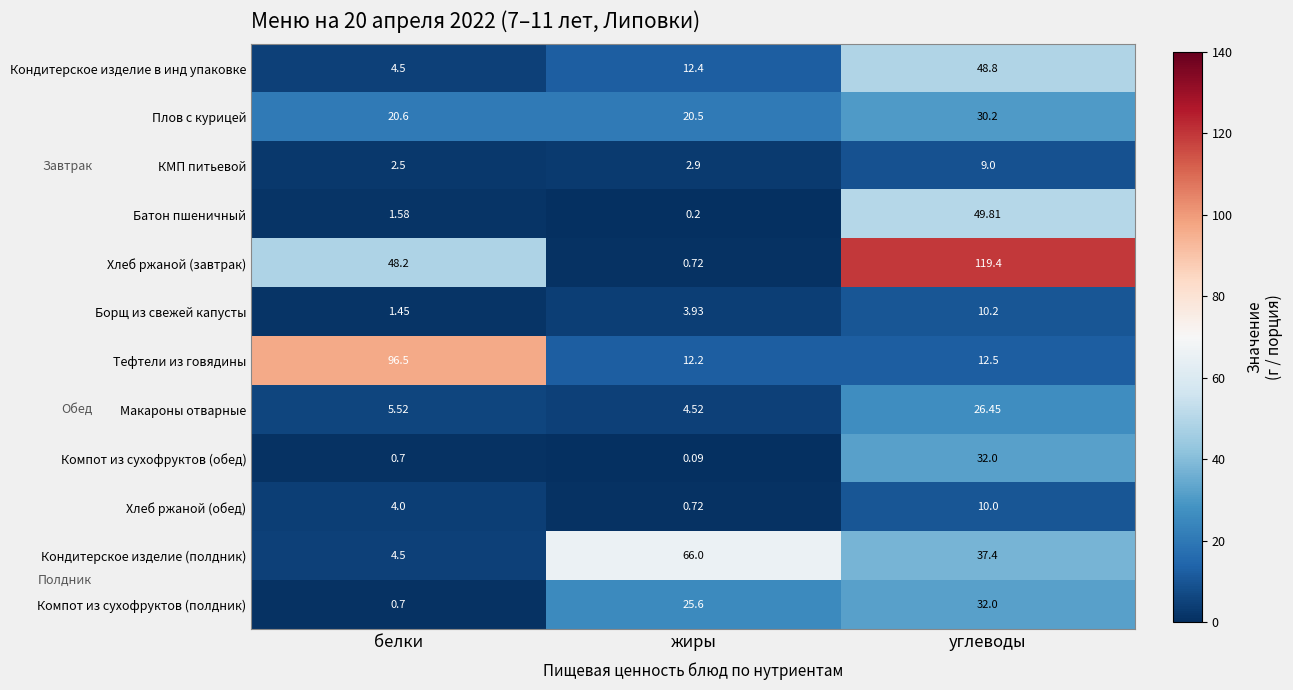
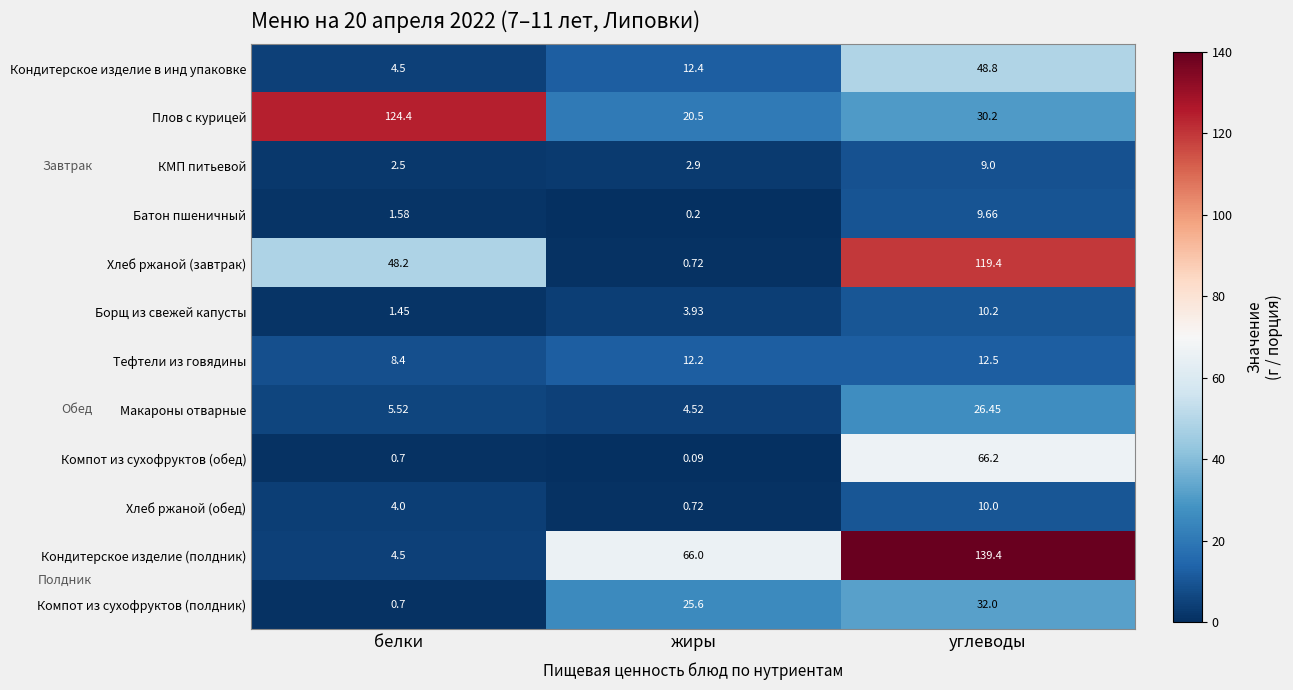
  {
    "Кондитерское изделие в инд упаковке": {
      "белки": 4.5,
      "жиры": 12.4,
      "углеводы": 48.8
    },
    "Плов с курицей": {
-     "белки": 20.6,
+     "белки": 124.4,
      "жиры": 20.5,
      "углеводы": 30.2
    },
    "КМП питьевой": {
      "белки": 2.5,
      "жиры": 2.9,
      "углеводы": 9.0
    },
    "Батон пшеничный": {
      "белки": 1.58,
      "жиры": 0.2,
-     "углеводы": 49.81
+     "углеводы": 9.66
    },
    "Хлеб ржаной (завтрак)": {
      "белки": 48.2,
      "жиры": 0.72,
      "углеводы": 119.4
    },
    "Борщ из свежей капусты": {
      "белки": 1.45,
      "жиры": 3.93,
      "углеводы": 10.2
    },
    "Тефтели из говядины": {
-     "белки": 96.5,
+     "белки": 8.4,
      "жиры": 12.2,
      "углеводы": 12.5
    },
    "Макароны отварные": {
      "белки": 5.52,
      "жиры": 4.52,
      "углеводы": 26.45
    },
    "Компот из сухофруктов (обед)": {
      "белки": 0.7,
      "жиры": 0.09,
-     "углеводы": 32.0
+     "углеводы": 66.2
    },
    "Хлеб ржаной (обед)": {
      "белки": 4.0,
      "жиры": 0.72,
      "углеводы": 10.0
    },
    "Кондитерское изделие (полдник)": {
      "белки": 4.5,
      "жиры": 66.0,
-     "углеводы": 37.4
+     "углеводы": 139.4
    },
    "Компот из сухофруктов (полдник)": {
      "белки": 0.7,
      "жиры": 25.6,
      "углеводы": 32.0
    }
  }
